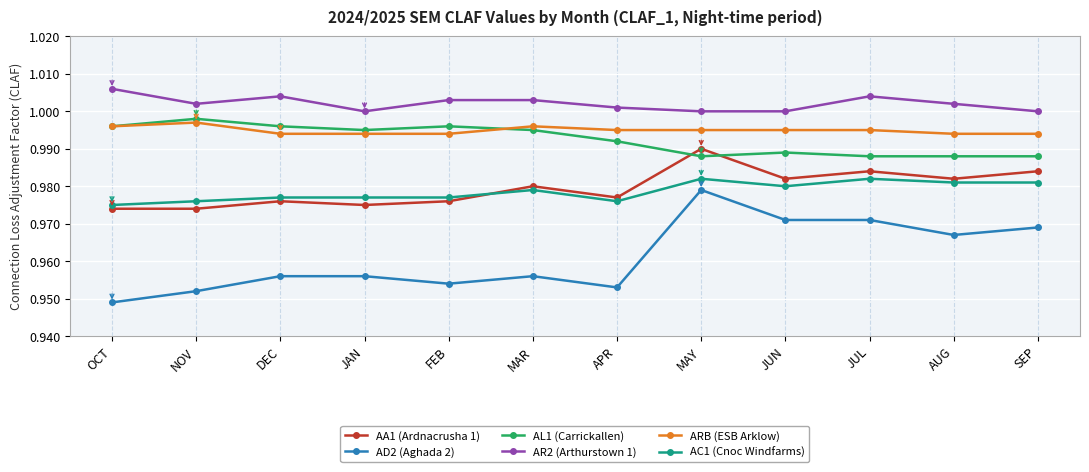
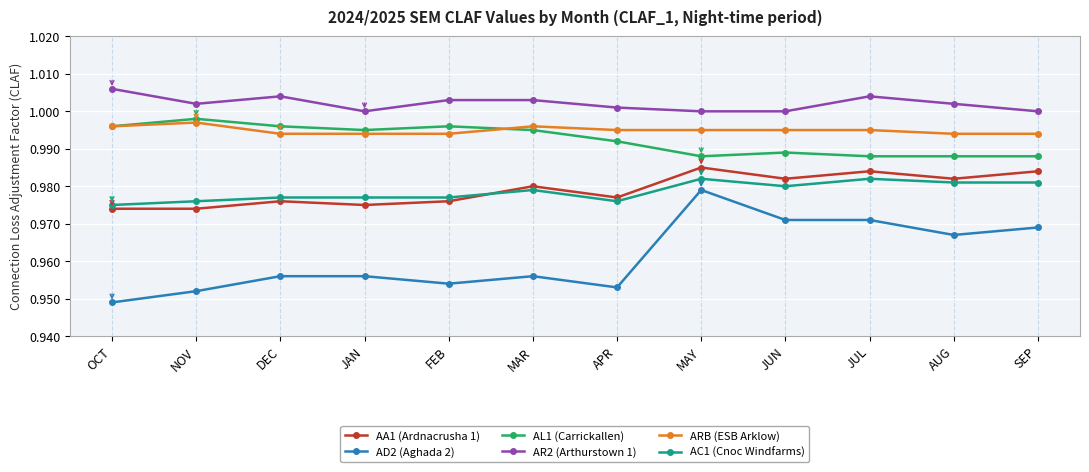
  {
    "AA1 (Ardnacrusha 1)": {
      "OCT": 0.974,
      "NOV": 0.974,
      "DEC": 0.976,
      "JAN": 0.975,
      "FEB": 0.976,
      "MAR": 0.980,
      "APR": 0.977,
-     "MAY": 0.990,
+     "MAY": 0.985,
      "JUN": 0.982,
      "JUL": 0.984,
      "AUG": 0.982,
      "SEP": 0.984
    },
    "AD2 (Aghada 2)": {
      "OCT": 0.949,
      "NOV": 0.952,
      "DEC": 0.956,
      "JAN": 0.956,
      "FEB": 0.954,
      "MAR": 0.956,
      "APR": 0.953,
      "MAY": 0.979,
      "JUN": 0.971,
      "JUL": 0.971,
      "AUG": 0.967,
      "SEP": 0.969
    },
    "AR2 (Arthurstown 1)": {
      "OCT": 1.006,
      "NOV": 1.002,
      "DEC": 1.004,
      "JAN": 1.000,
      "FEB": 1.003,
      "MAR": 1.003,
      "APR": 1.001,
      "MAY": 1.000,
      "JUN": 1.000,
      "JUL": 1.004,
      "AUG": 1.002,
      "SEP": 1.000
    },
    "ARB (ESB Arklow)": {
      "NOV": 0.997,
      "DEC": 0.994,
      "JAN": 0.994,
      "FEB": 0.994,
      "MAR": 0.996,
      "APR": 0.995,
      "MAY": 0.995,
      "JUN": 0.995,
      "JUL": 0.995,
      "AUG": 0.994,
      "SEP": 0.994
    }
  }
